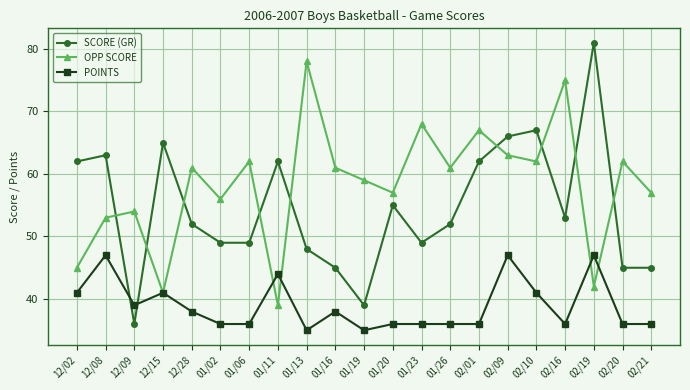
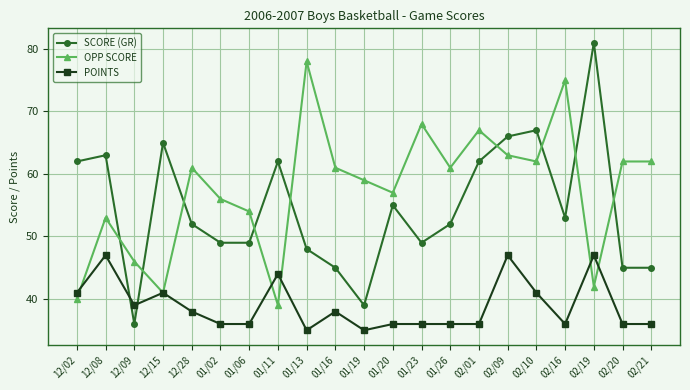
  {
    "OPP SCORE": {
-     "12/02": 45,
+     "12/02": 40,
      "12/08": 53,
-     "12/09": 54,
+     "12/09": 46,
      "12/28": 61,
      "01/02": 56,
-     "01/06": 62,
+     "01/06": 54,
      "01/11": 39,
      "01/13": 78,
      "01/16": 61,
      "01/19": 59,
      "01/20": 57,
      "01/23": 68,
      "01/26": 61,
      "02/01": 67,
      "02/09": 63,
      "02/10": 62,
      "02/16": 75,
      "02/19": 42,
      "02/20": 62,
-     "02/21": 57
+     "02/21": 62
    }
  }
